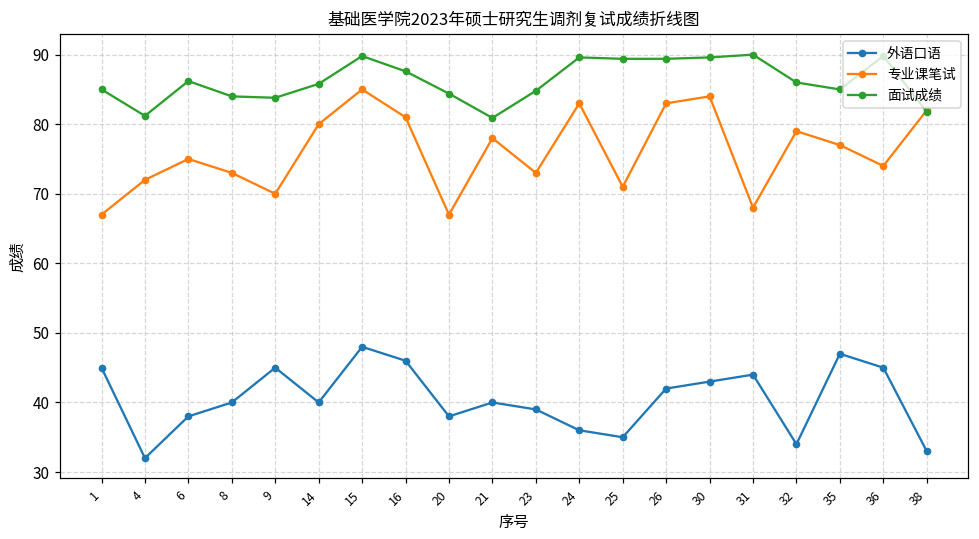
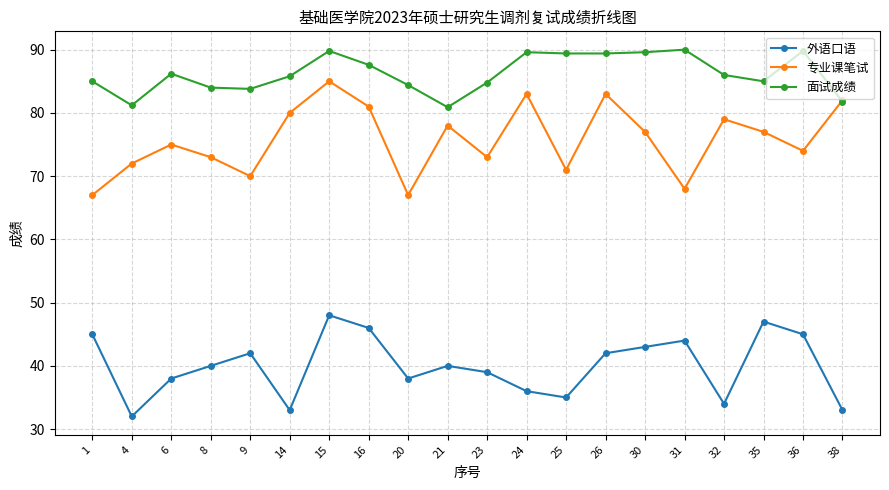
  {
    "外语口语": {
      "1": 45,
      "4": 32,
      "6": 38,
      "8": 40,
-     "9": 45,
-     "14": 40,
+     "9": 42,
+     "14": 33,
      "15": 48,
      "16": 46,
      "20": 38,
      "21": 40,
      "23": 39,
      "24": 36,
      "25": 35,
      "26": 42,
      "30": 43,
      "31": 44,
      "32": 34,
      "35": 47,
      "36": 45,
      "38": 33
    },
    "专业课笔试": {
      "1": 67,
      "4": 72,
      "6": 75,
      "8": 73,
      "9": 70,
      "14": 80,
      "15": 85,
      "16": 81,
      "20": 67,
      "21": 78,
      "23": 73,
      "24": 83,
      "25": 71,
      "26": 83,
-     "30": 84,
+     "30": 77,
      "31": 68,
      "32": 79,
      "35": 77,
      "36": 74
    },
    "面试成绩": {
      "1": 85,
      "4": 81,
      "6": 86,
      "8": 84,
      "9": 84,
      "14": 86,
      "15": 90,
      "16": 88,
      "20": 84,
      "21": 81,
      "23": 85,
      "24": 90,
      "25": 89,
      "26": 89,
      "30": 90,
      "31": 90,
      "32": 86,
      "35": 85
    }
  }
